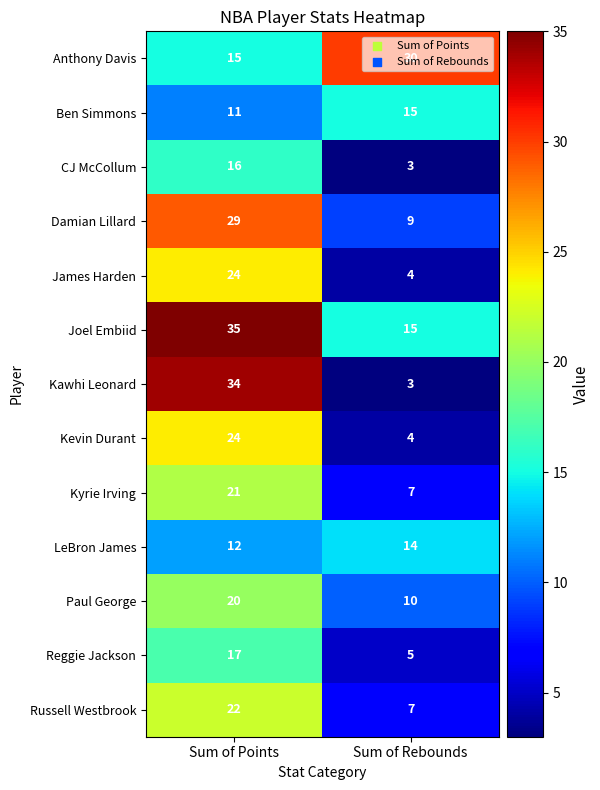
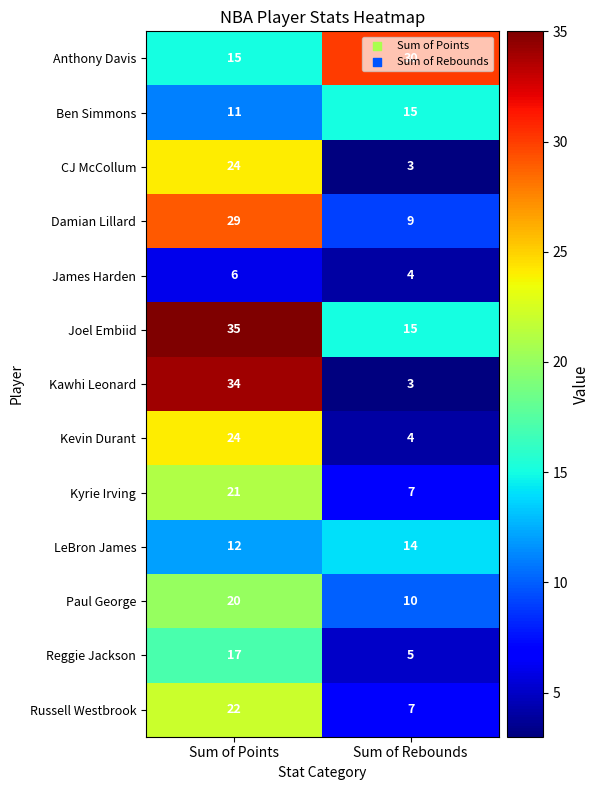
  {
    "Anthony Davis": {
      "Sum of Points": 15
    },
    "Ben Simmons": {
      "Sum of Points": 11,
      "Sum of Rebounds": 15
    },
    "CJ McCollum": {
-     "Sum of Points": 16,
+     "Sum of Points": 24,
      "Sum of Rebounds": 3
    },
    "Damian Lillard": {
      "Sum of Points": 29,
      "Sum of Rebounds": 9
    },
    "James Harden": {
-     "Sum of Points": 24,
+     "Sum of Points": 6,
      "Sum of Rebounds": 4
    },
    "Joel Embiid": {
      "Sum of Points": 35,
      "Sum of Rebounds": 15
    },
    "Kawhi Leonard": {
      "Sum of Points": 34,
      "Sum of Rebounds": 3
    },
    "Kevin Durant": {
      "Sum of Points": 24,
      "Sum of Rebounds": 4
    },
    "Kyrie Irving": {
      "Sum of Points": 21,
      "Sum of Rebounds": 7
    },
    "LeBron James": {
      "Sum of Points": 12,
      "Sum of Rebounds": 14
    },
    "Paul George": {
      "Sum of Points": 20,
      "Sum of Rebounds": 10
    },
    "Reggie Jackson": {
      "Sum of Points": 17,
      "Sum of Rebounds": 5
    },
    "Russell Westbrook": {
      "Sum of Points": 22,
      "Sum of Rebounds": 7
    }
  }
